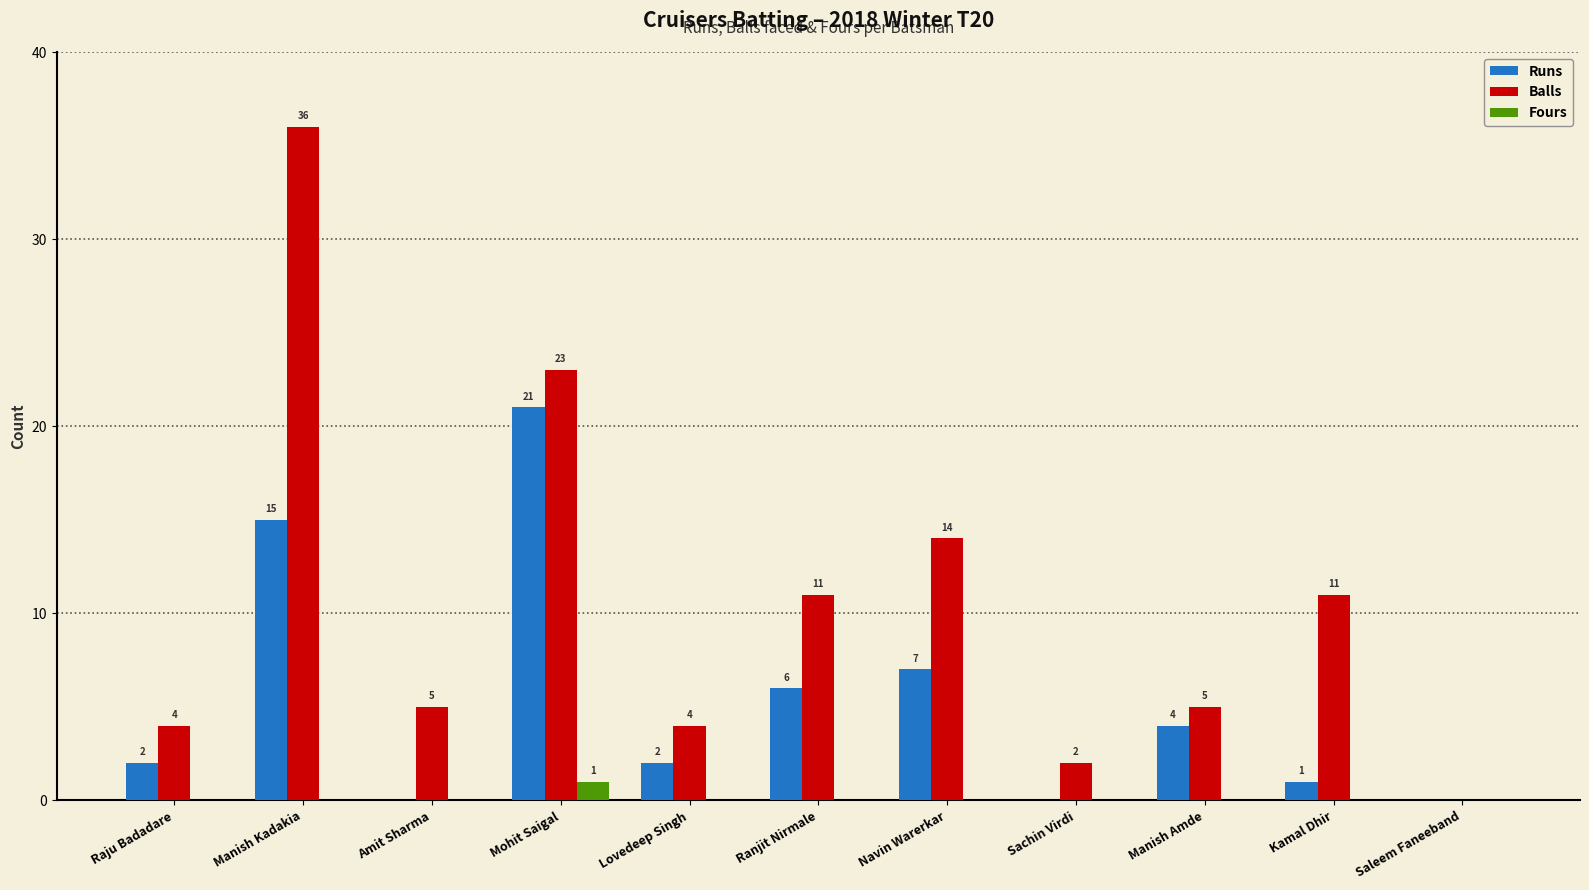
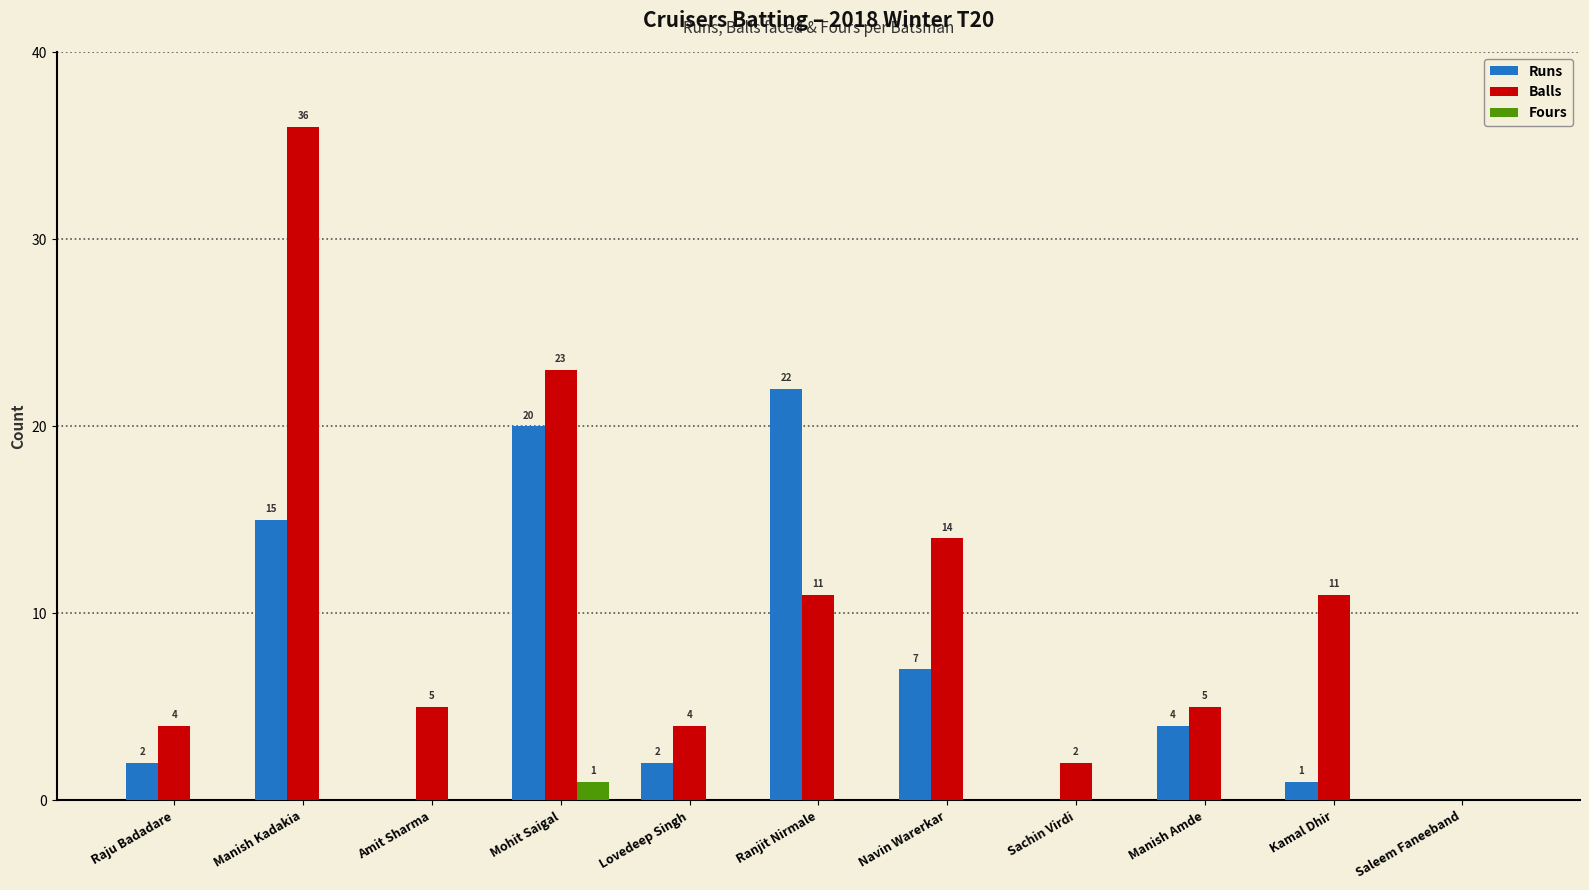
  {
    "Runs": {
      "Raju Badadare": 2,
      "Manish Kadakia": 15,
-     "Mohit Saigal": 21,
+     "Mohit Saigal": 20,
      "Lovedeep Singh": 2,
-     "Ranjit Nirmale": 6,
+     "Ranjit Nirmale": 22,
      "Navin Warerkar": 7,
      "Manish Amde": 4,
      "Kamal Dhir": 1
    },
    "Balls": {
      "Raju Badadare": 4,
      "Manish Kadakia": 36,
      "Amit Sharma": 5,
      "Mohit Saigal": 23,
      "Lovedeep Singh": 4,
      "Ranjit Nirmale": 11,
      "Navin Warerkar": 14,
      "Sachin Virdi": 2,
      "Manish Amde": 5,
      "Kamal Dhir": 11
    },
    "Fours": {
      "Mohit Saigal": 1
    }
  }
